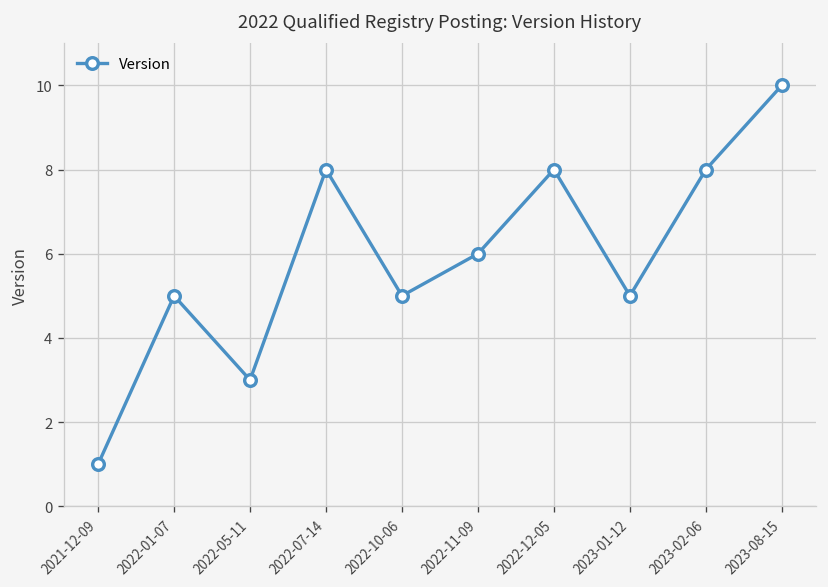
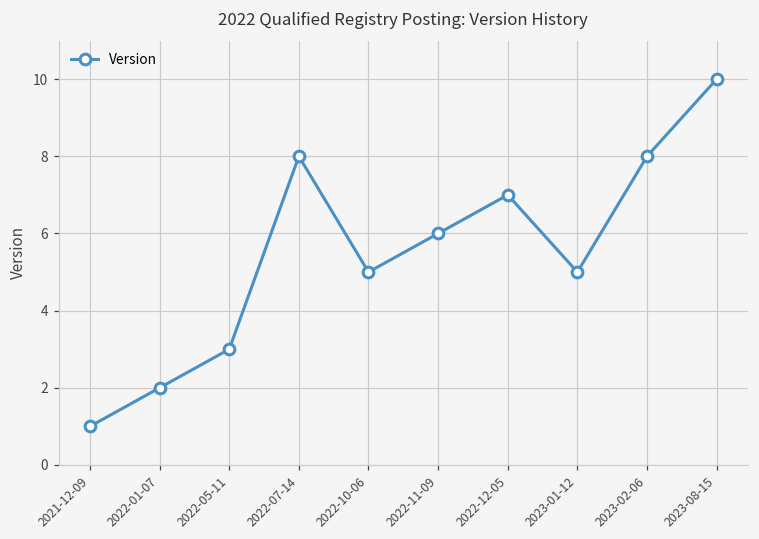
  {
    "2021-12-09": 1,
-   "2022-01-07": 5,
+   "2022-01-07": 2,
    "2022-05-11": 3,
    "2022-07-14": 8,
    "2022-10-06": 5,
    "2022-11-09": 6,
-   "2022-12-05": 8,
+   "2022-12-05": 7,
    "2023-01-12": 5,
    "2023-02-06": 8,
    "2023-08-15": 10
  }
